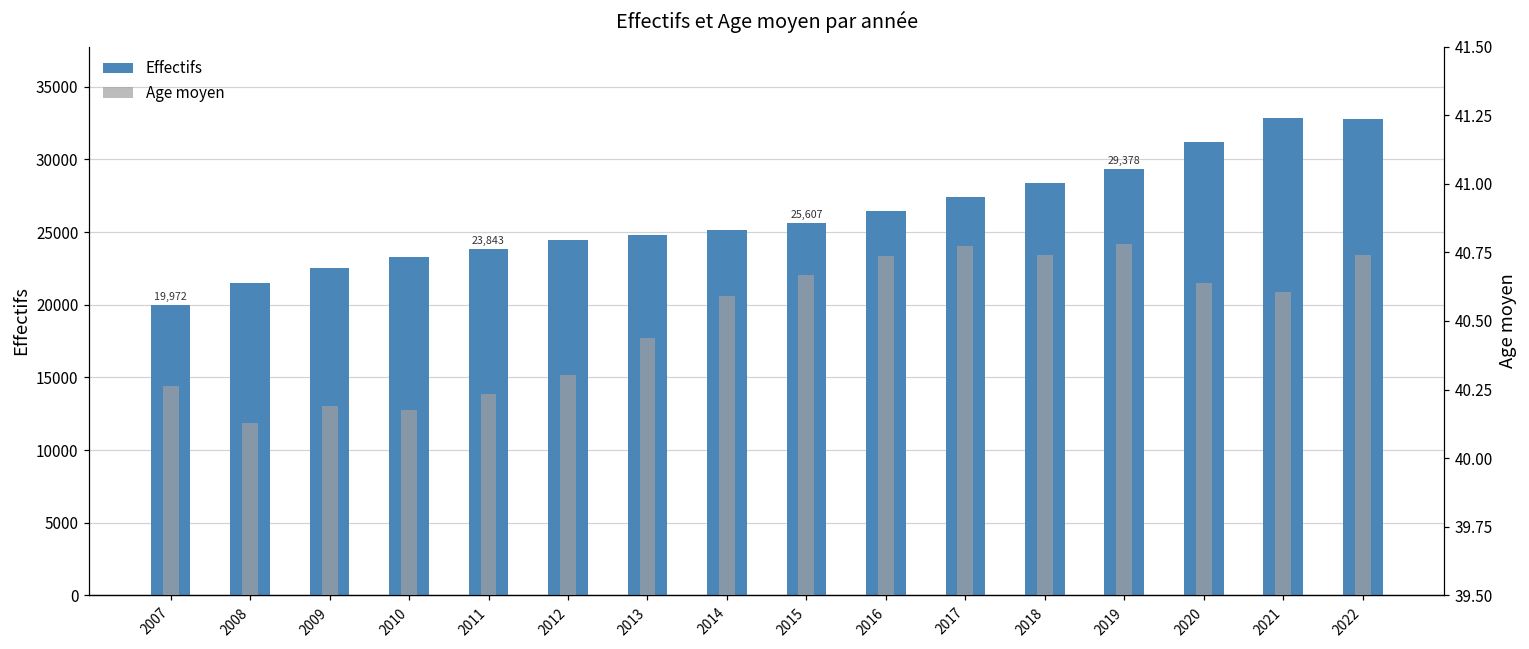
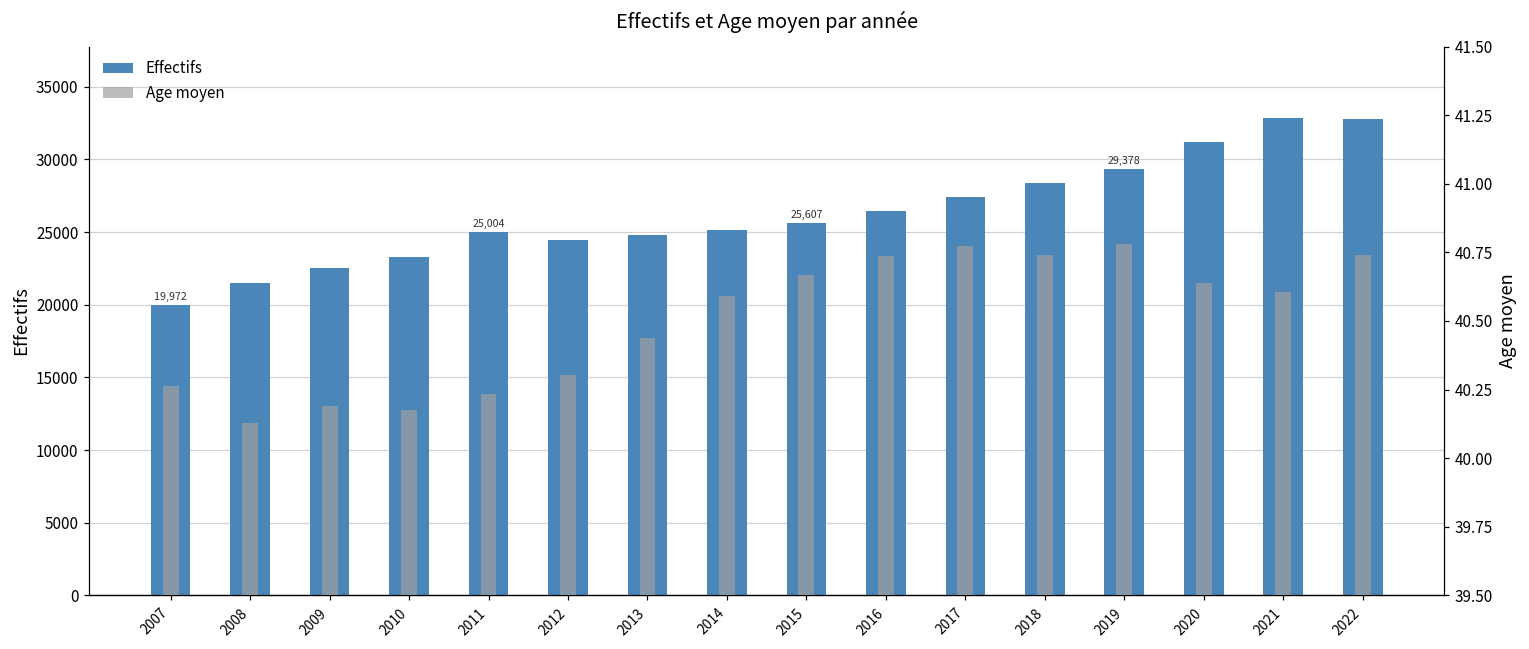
  {
    "Effectifs": {
      "2007": "19,972",
-     "2011": "23,843",
+     "2011": "25,004",
      "2015": "25,607",
      "2019": "29,378"
    }
  }
